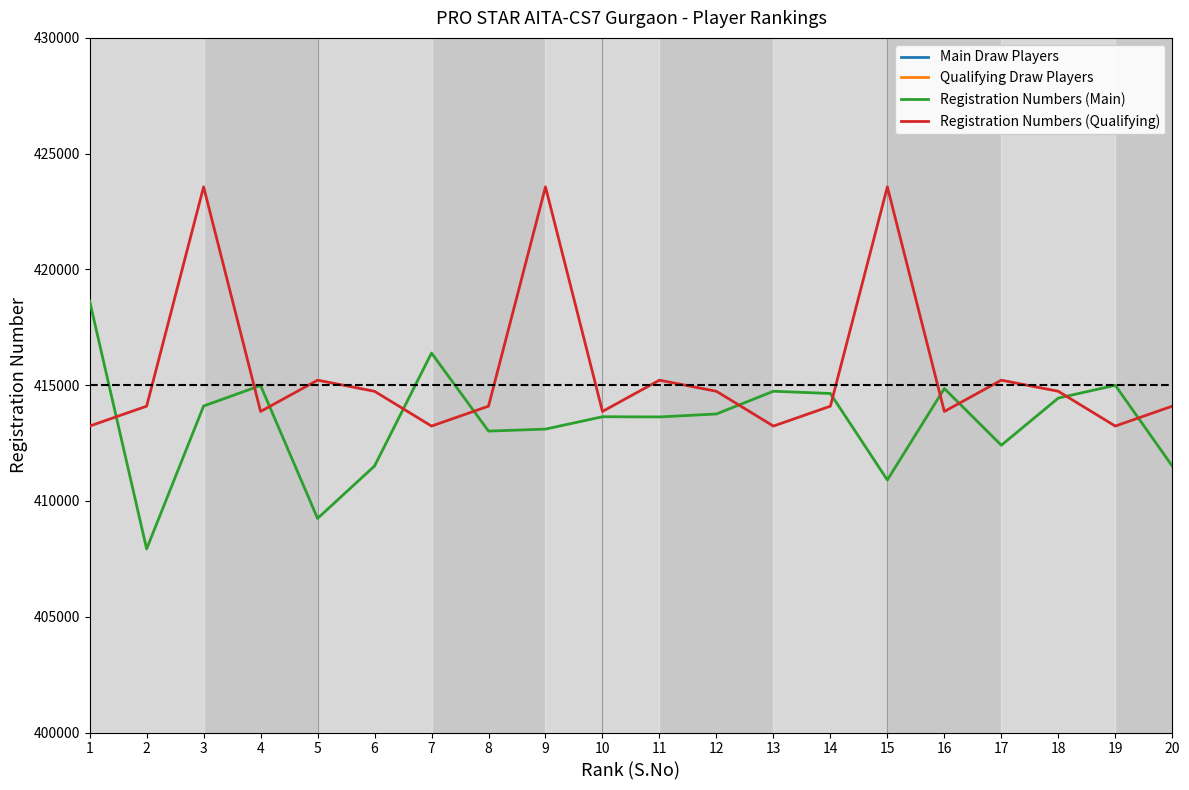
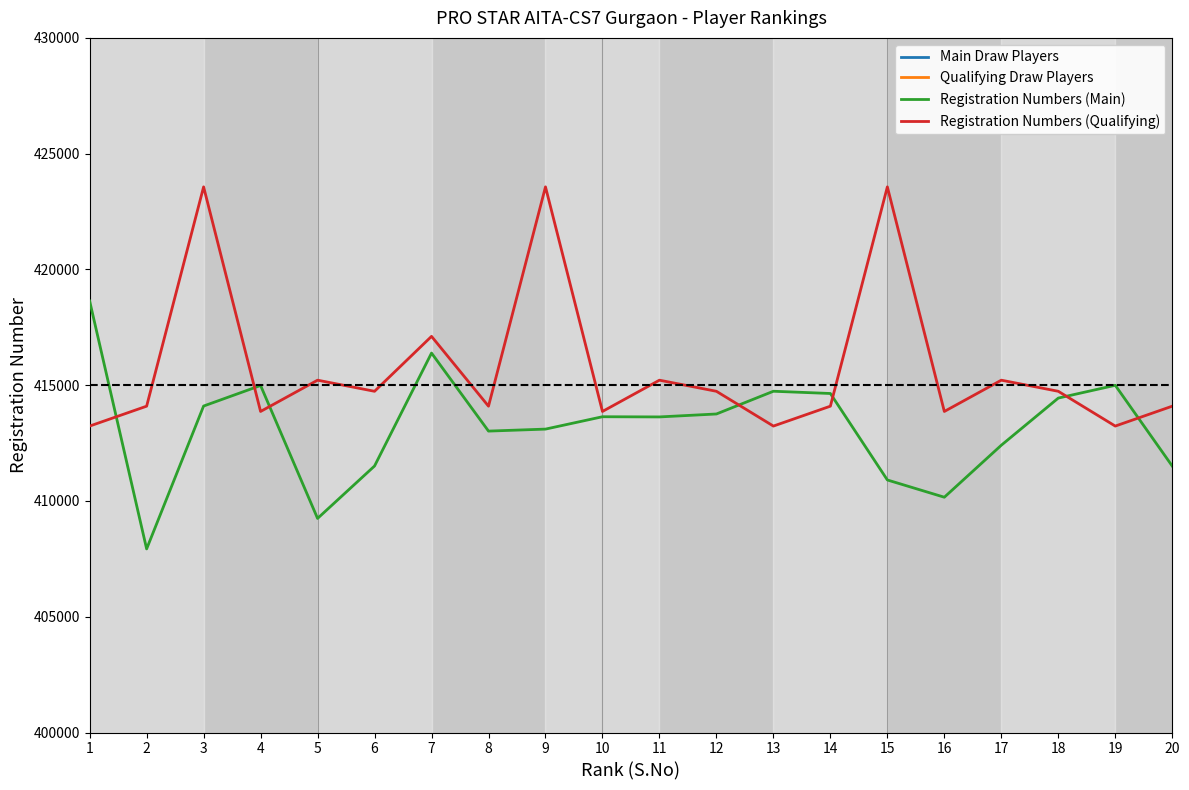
  {
    "Registration Numbers (Main)": {
      "1": 418600,
      "2": 407900,
      "3": 414100,
      "4": 415000,
      "5": 409200,
      "6": 411500,
      "7": 416400,
      "8": 413000,
      "9": 413100,
      "10": 413600,
      "11": 413600,
      "12": 413800,
      "13": 414700,
      "14": 414600,
      "15": 410900,
-     "16": 414900,
+     "16": 410200,
      "17": 412400,
      "18": 414400,
      "19": 415000,
      "20": 411500
    },
    "Registration Numbers (Qualifying)": {
      "1": 413200,
      "2": 414100,
      "3": 423600,
      "4": 413900,
      "5": 415200,
      "6": 414700,
-     "7": 413200,
+     "7": 417100,
      "8": 414100,
      "9": 423600,
      "10": 413900,
      "11": 415200,
      "12": 414700,
      "13": 413200,
      "14": 414100,
      "15": 423600,
      "16": 413900,
      "17": 415200,
      "18": 414700,
      "19": 413200,
      "20": 414100
    }
  }
